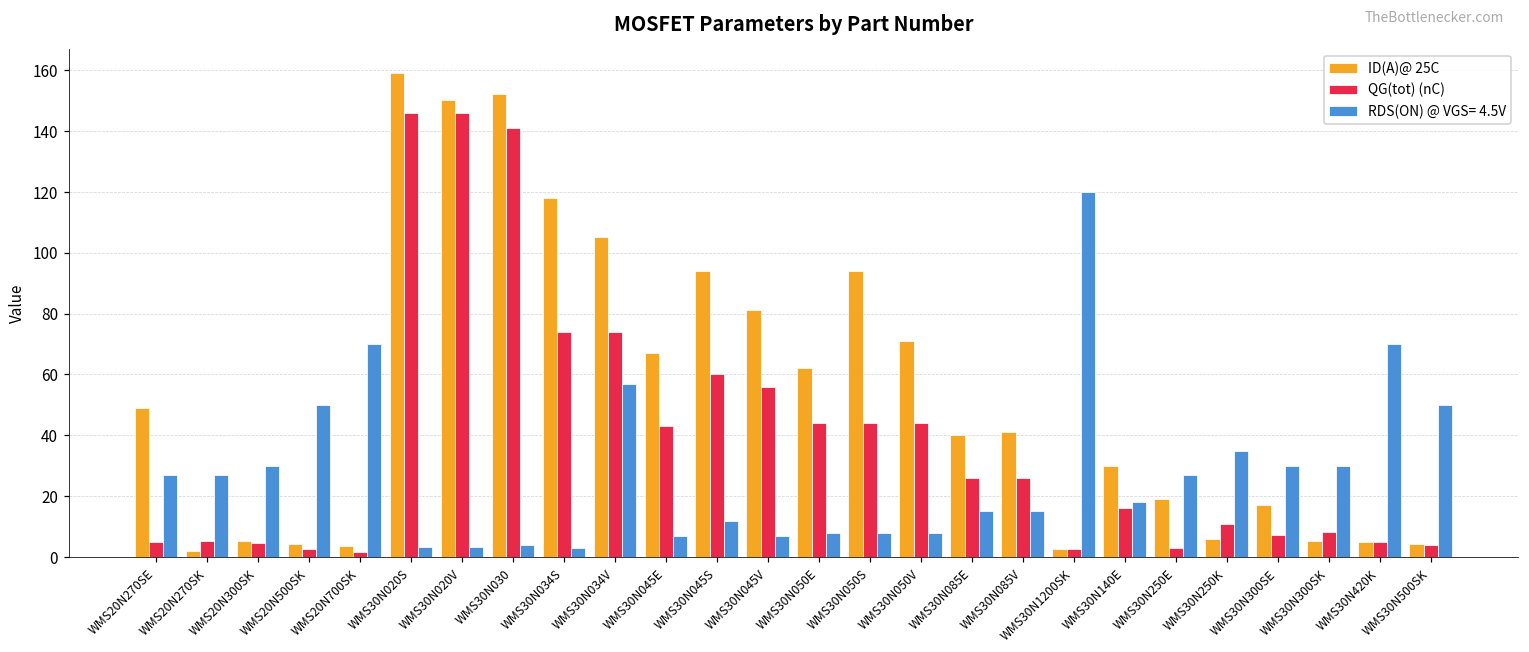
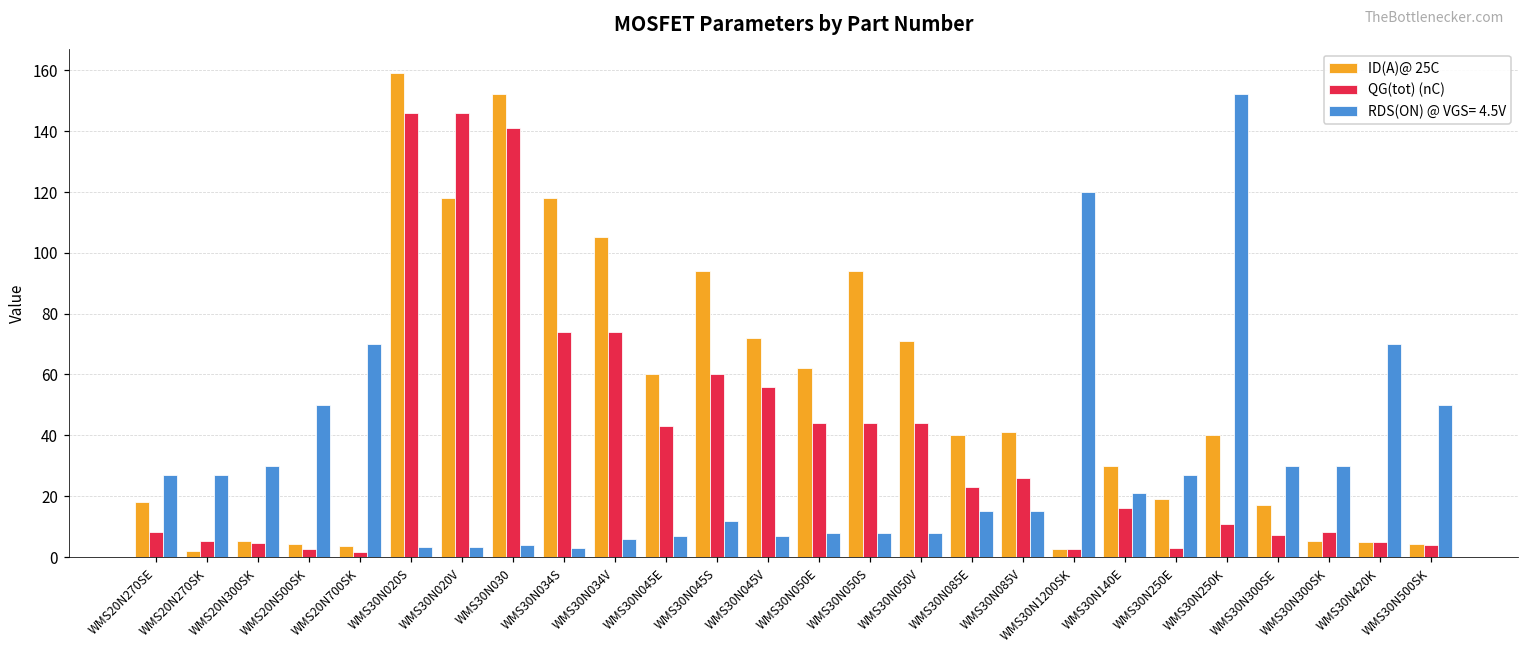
  {
    "ID(A)@ 25C": {
-     "WMS20N270SE": 49,
+     "WMS20N270SE": 18,
      "WMS20N270SK": 2,
      "WMS20N300SK": 5,
      "WMS20N500SK": 4,
      "WMS20N700SK": 4,
      "WMS30N020S": 159,
-     "WMS30N020V": 150,
+     "WMS30N020V": 118,
      "WMS30N030": 152,
      "WMS30N034S": 118,
      "WMS30N034V": 105,
-     "WMS30N045E": 67,
+     "WMS30N045E": 60,
      "WMS30N045S": 94,
-     "WMS30N045V": 81,
+     "WMS30N045V": 72,
      "WMS30N050E": 62,
      "WMS30N050S": 94,
      "WMS30N050V": 71,
      "WMS30N085E": 40,
      "WMS30N085V": 41,
      "WMS30N1200SK": 3,
      "WMS30N140E": 30,
      "WMS30N250E": 19,
-     "WMS30N250K": 6,
+     "WMS30N250K": 40,
      "WMS30N300SE": 17,
      "WMS30N300SK": 5,
      "WMS30N420K": 5,
      "WMS30N500SK": 4
    },
    "QG(tot) (nC)": {
-     "WMS20N270SE": 5,
+     "WMS20N270SE": 8,
      "WMS20N270SK": 5,
      "WMS20N300SK": 5,
      "WMS20N500SK": 3,
      "WMS20N700SK": 2,
      "WMS30N020S": 146,
      "WMS30N020V": 146,
      "WMS30N030": 141,
      "WMS30N034S": 74,
      "WMS30N034V": 74,
      "WMS30N045E": 43,
      "WMS30N045S": 60,
      "WMS30N045V": 56,
      "WMS30N050E": 44,
      "WMS30N050S": 44,
      "WMS30N050V": 44,
-     "WMS30N085E": 26,
+     "WMS30N085E": 23,
      "WMS30N085V": 26,
      "WMS30N1200SK": 3,
      "WMS30N140E": 16,
      "WMS30N250E": 3,
      "WMS30N250K": 11,
      "WMS30N300SE": 7,
      "WMS30N300SK": 8,
      "WMS30N420K": 5,
      "WMS30N500SK": 4
    },
    "RDS(ON) @ VGS= 4.5V": {
      "WMS20N270SE": 27,
      "WMS20N270SK": 27,
      "WMS20N300SK": 30,
      "WMS20N500SK": 50,
      "WMS20N700SK": 70,
      "WMS30N020S": 3,
      "WMS30N020V": 3,
      "WMS30N030": 4,
      "WMS30N034S": 3,
-     "WMS30N034V": 57,
+     "WMS30N034V": 6,
      "WMS30N045E": 7,
      "WMS30N045S": 12,
      "WMS30N045V": 7,
      "WMS30N050E": 8,
      "WMS30N050S": 8,
      "WMS30N050V": 8,
      "WMS30N085E": 15,
      "WMS30N085V": 15,
      "WMS30N1200SK": 120,
-     "WMS30N140E": 18,
+     "WMS30N140E": 21,
      "WMS30N250E": 27,
-     "WMS30N250K": 35,
+     "WMS30N250K": 152,
      "WMS30N300SE": 30,
      "WMS30N300SK": 30,
      "WMS30N420K": 70,
      "WMS30N500SK": 50
    }
  }
